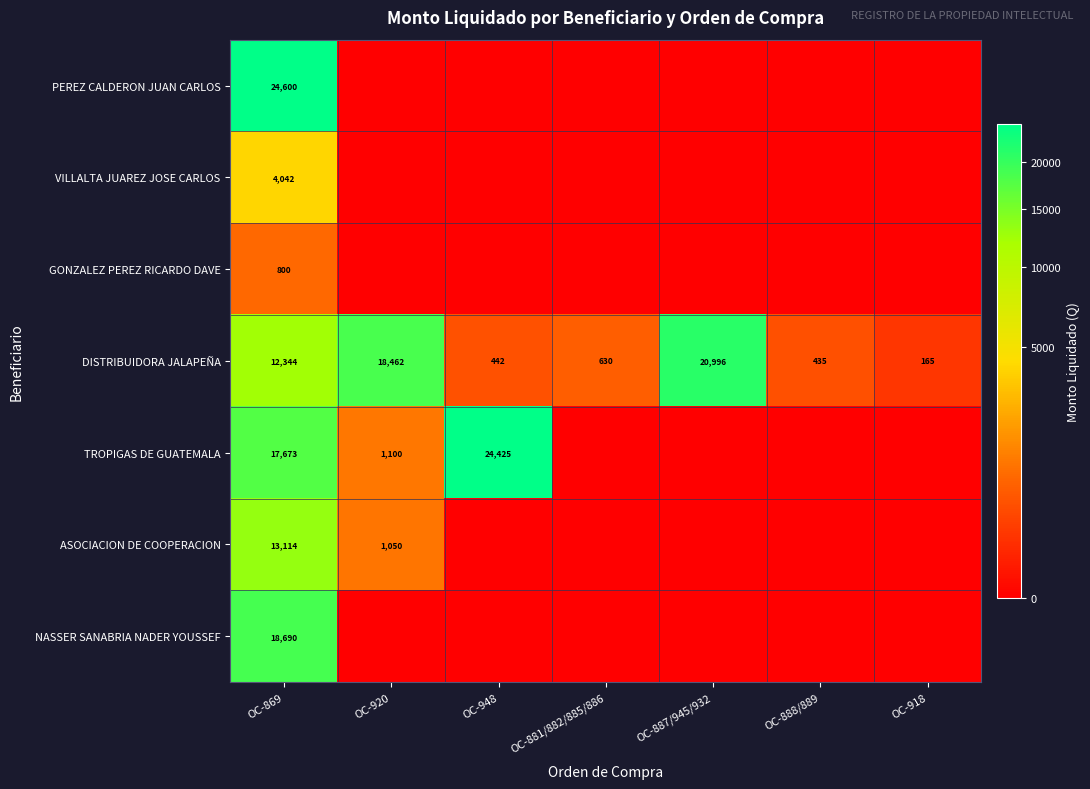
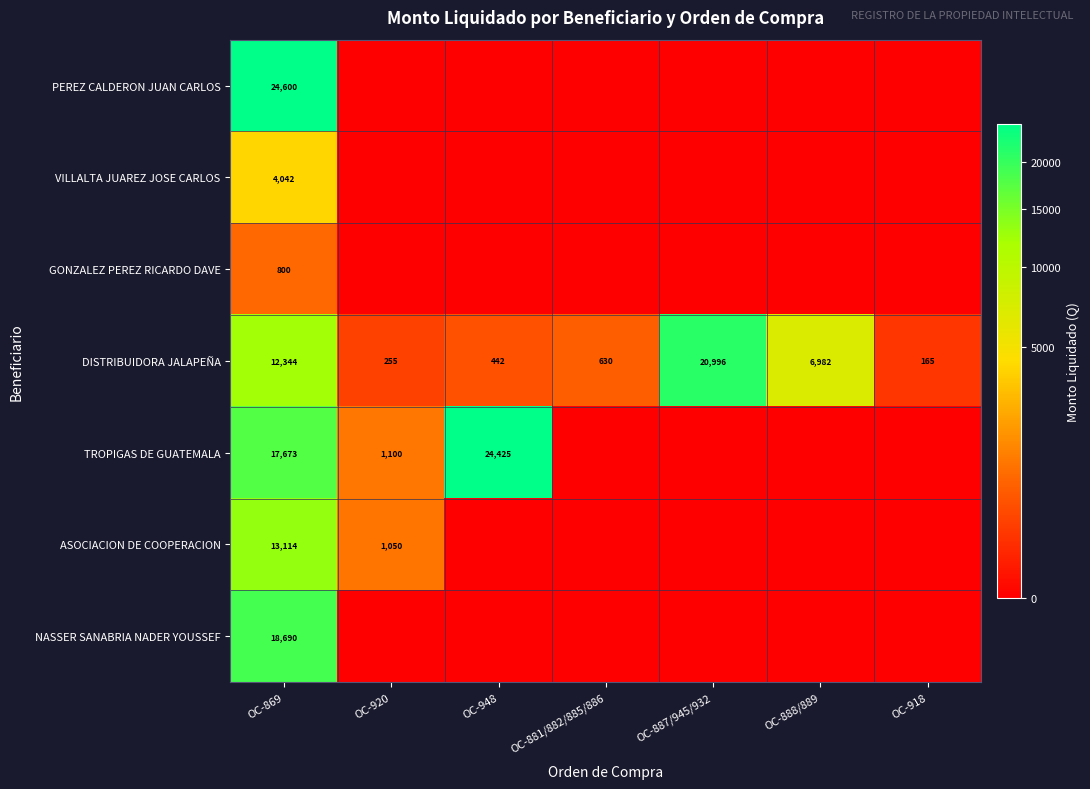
  {
    "PEREZ CALDERON JUAN CARLOS": {
      "OC-869": "24,600"
    },
    "VILLALTA JUAREZ JOSE CARLOS": {
      "OC-869": "4,042"
    },
    "GONZALEZ PEREZ RICARDO DAVE": {
      "OC-869": "800"
    },
    "DISTRIBUIDORA JALAPEÑA": {
      "OC-869": "12,344",
-     "OC-920": "18,462",
+     "OC-920": "255",
      "OC-948": "442",
      "OC-881/882/885/886": "630",
      "OC-887/945/932": "20,996",
-     "OC-888/889": "435",
+     "OC-888/889": "6,982",
      "OC-918": "165"
    },
    "TROPIGAS DE GUATEMALA": {
      "OC-869": "17,673",
      "OC-920": "1,100",
      "OC-948": "24,425"
    },
    "ASOCIACION DE COOPERACION": {
      "OC-869": "13,114",
      "OC-920": "1,050"
    },
    "NASSER SANABRIA NADER YOUSSEF": {
      "OC-869": "18,690"
    }
  }
